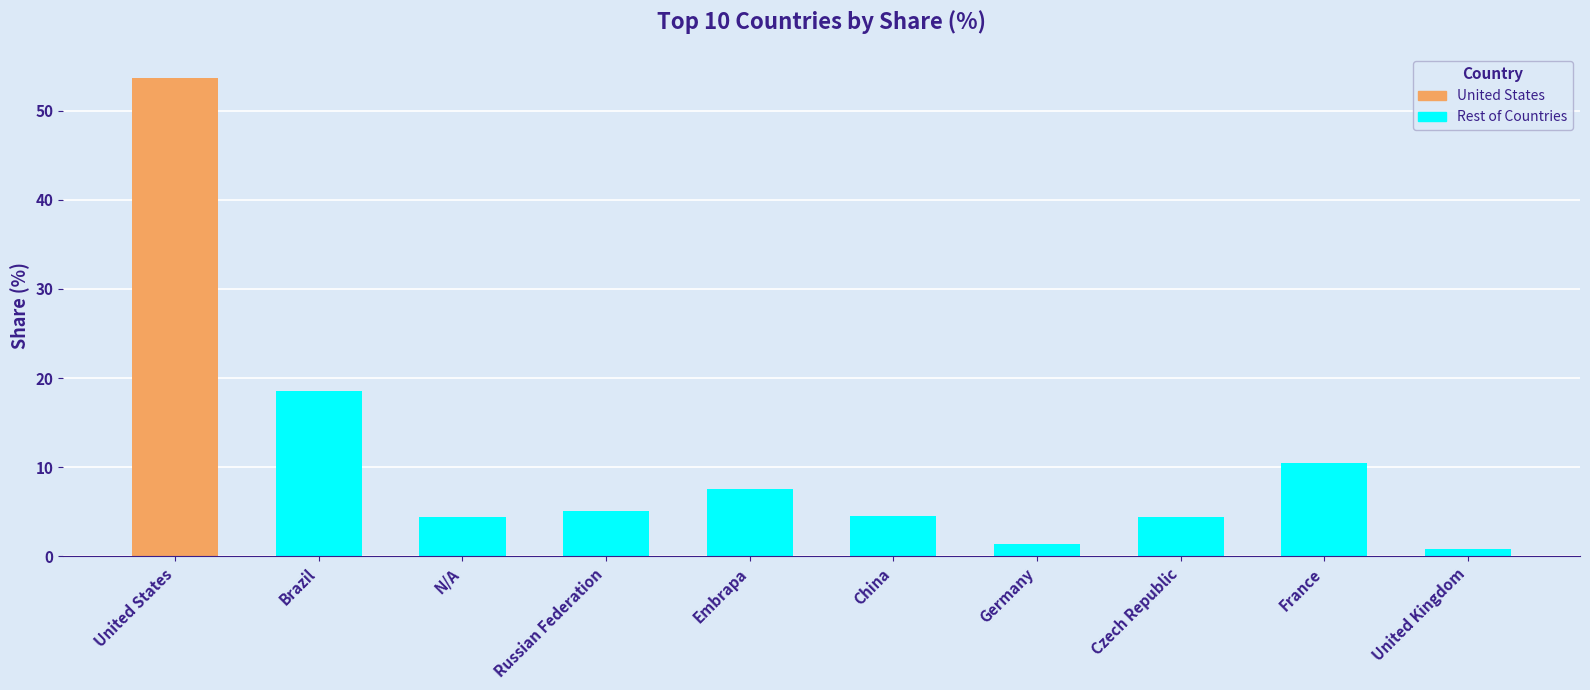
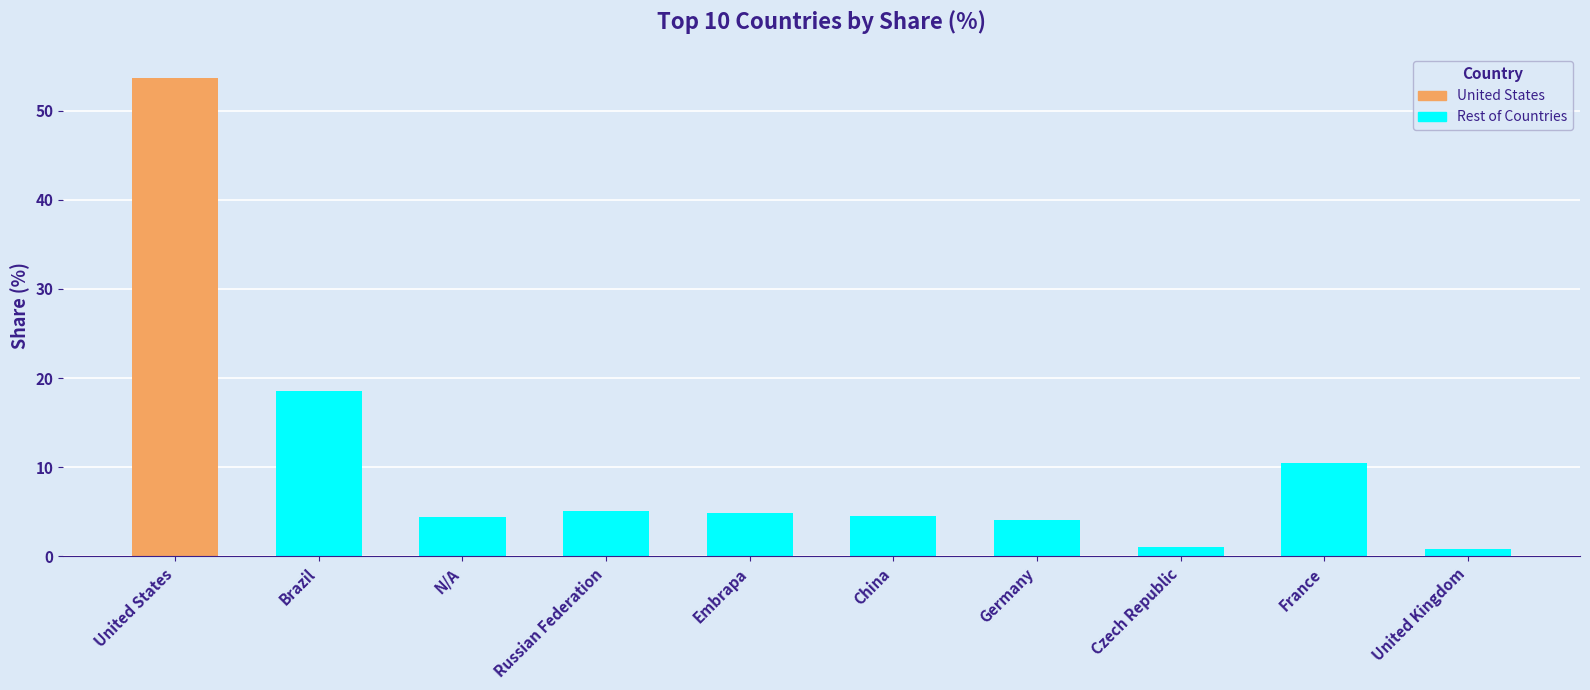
  {
    "United States": {
      "United States": 54
    },
    "Rest of Countries": {
      "Brazil": 19,
      "N/A": 4,
      "Russian Federation": 5,
-     "Embrapa": 8,
+     "Embrapa": 5,
      "China": 5,
-     "Germany": 1,
-     "Czech Republic": 4,
+     "Germany": 4,
+     "Czech Republic": 1,
      "France": 10,
      "United Kingdom": 1
    }
  }
